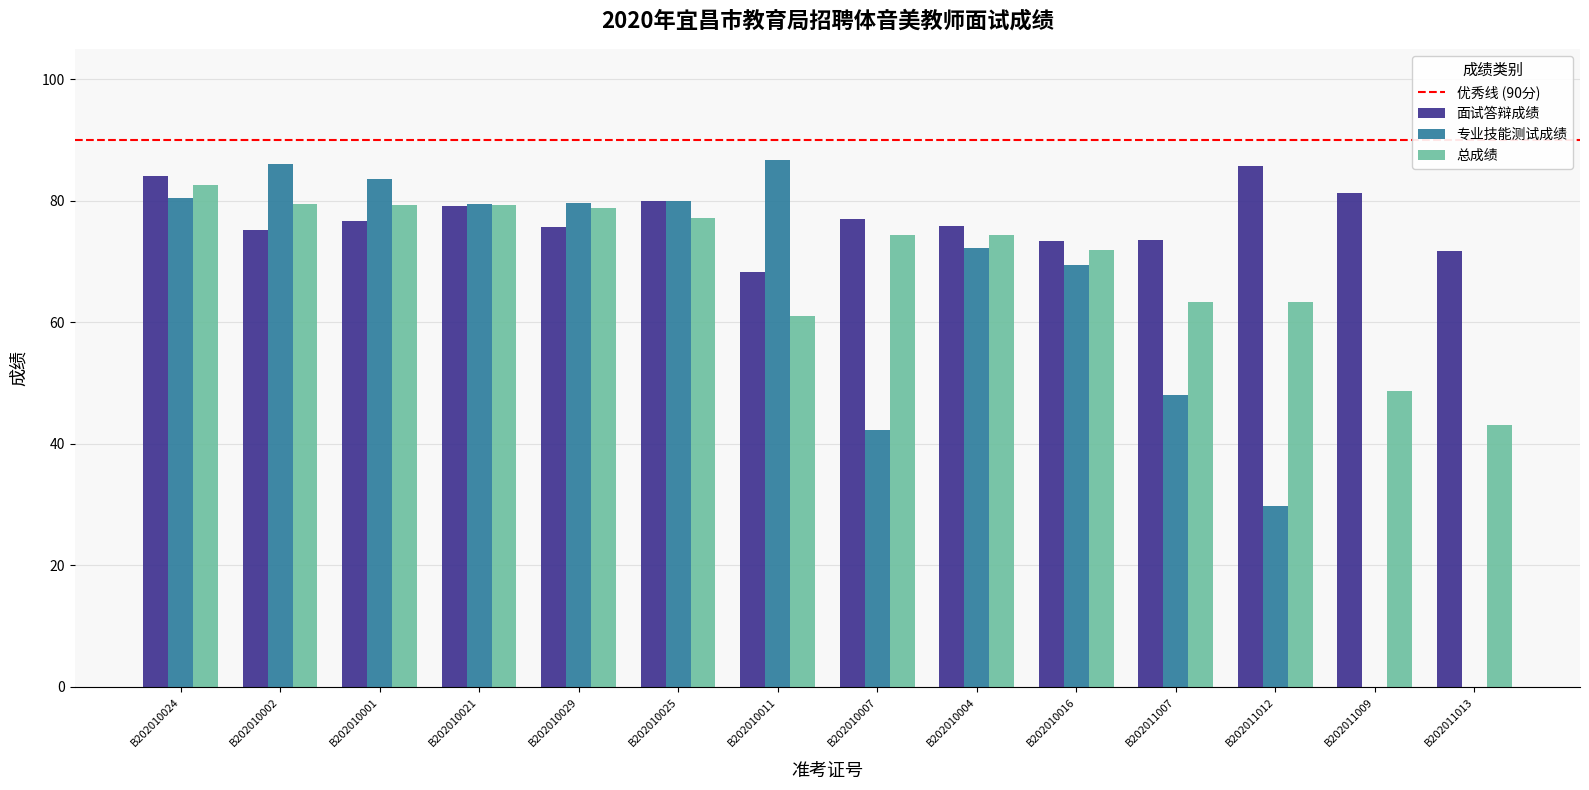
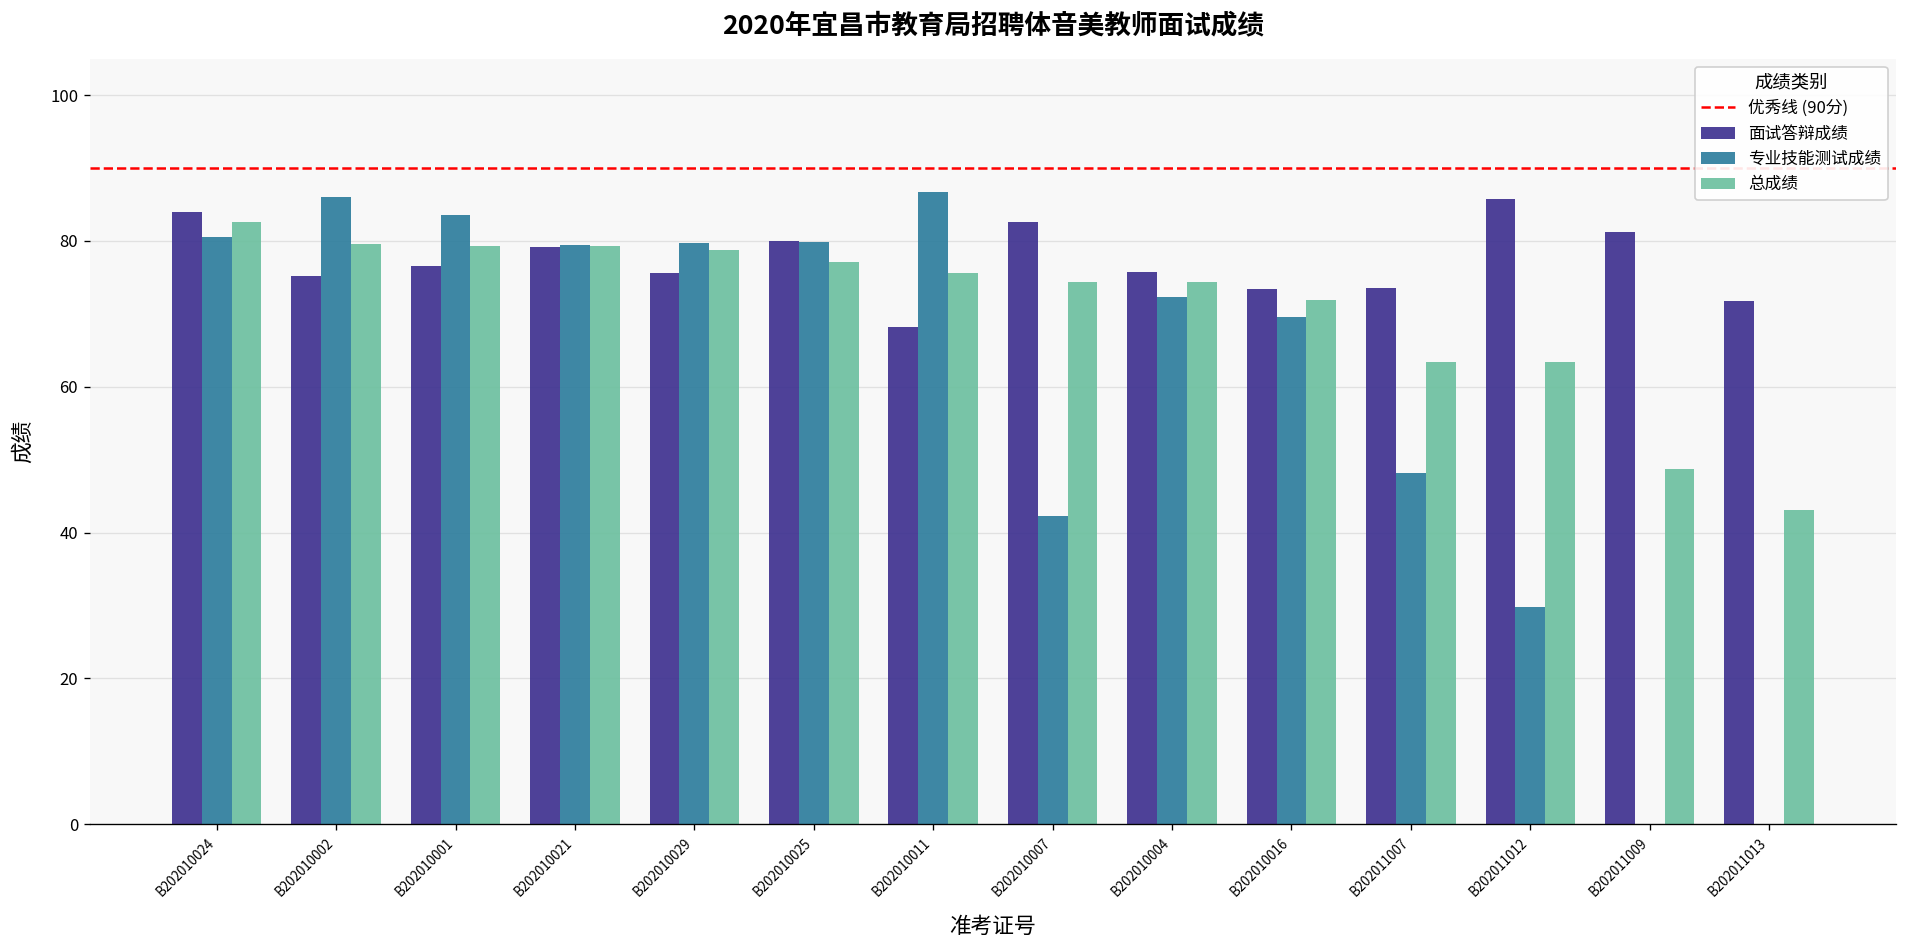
  {
    "面试答辩成绩": {
      "B202010024": 84,
      "B202010002": 75,
      "B202010001": 77,
      "B202010021": 79,
      "B202010029": 76,
      "B202010025": 80,
      "B202010011": 68,
-     "B202010007": 77,
+     "B202010007": 83,
      "B202010004": 76,
      "B202010016": 73,
      "B202011007": 74,
      "B202011012": 86,
      "B202011009": 81,
      "B202011013": 72
    },
    "专业技能测试成绩": {
      "B202010024": 81,
      "B202010002": 86,
      "B202010001": 84,
      "B202010021": 80,
      "B202010029": 80,
      "B202010025": 80,
      "B202010011": 87,
      "B202010007": 42,
      "B202010004": 72,
      "B202010016": 70,
      "B202011007": 48,
      "B202011012": 30,
      "B202011009": 0,
      "B202011013": 0
    },
    "总成绩": {
      "B202010024": 83,
      "B202010002": 80,
      "B202010001": 79,
      "B202010021": 79,
      "B202010029": 79,
      "B202010025": 77,
-     "B202010011": 61,
+     "B202010011": 76,
      "B202010007": 74,
      "B202010004": 74,
      "B202010016": 72,
      "B202011007": 63,
      "B202011012": 63,
      "B202011009": 49,
      "B202011013": 43
    }
  }
